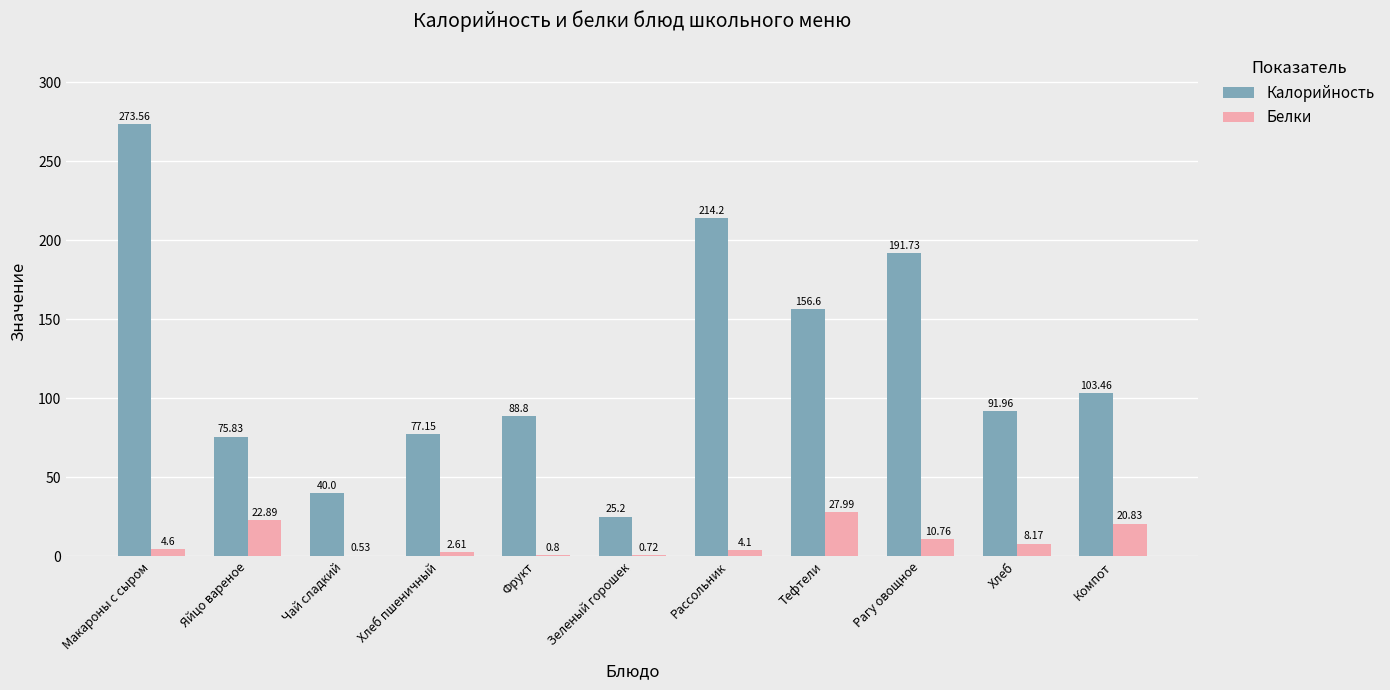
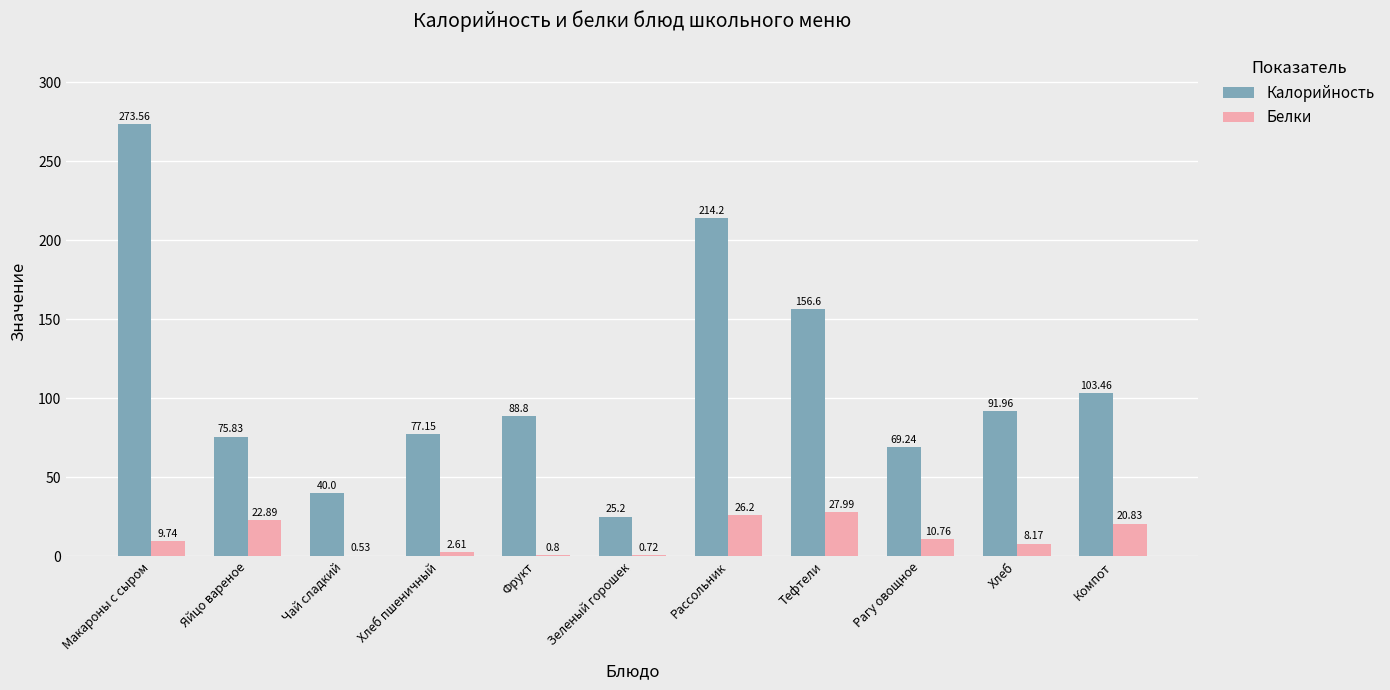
  {
    "Калорийность": {
      "Макароны с сыром": 273.56,
      "Яйцо вареное": 75.83,
      "Чай сладкий": 40.0,
      "Хлеб пшеничный": 77.15,
      "Фрукт": 88.8,
      "Зеленый горошек": 25.2,
      "Рассольник": 214.2,
      "Тефтели": 156.6,
-     "Рагу овощное": 191.73,
+     "Рагу овощное": 69.24,
      "Хлеб": 91.96,
      "Компот": 103.46
    },
    "Белки": {
-     "Макароны с сыром": 4.6,
+     "Макароны с сыром": 9.74,
      "Яйцо вареное": 22.89,
      "Чай сладкий": 0.53,
      "Хлеб пшеничный": 2.61,
      "Фрукт": 0.8,
      "Зеленый горошек": 0.72,
-     "Рассольник": 4.1,
+     "Рассольник": 26.2,
      "Тефтели": 27.99,
      "Рагу овощное": 10.76,
      "Хлеб": 8.17,
      "Компот": 20.83
    }
  }
